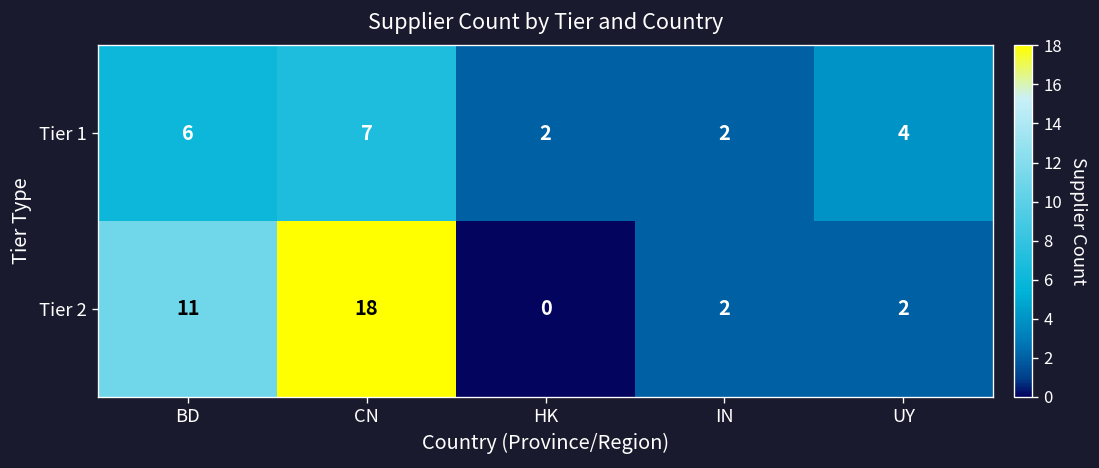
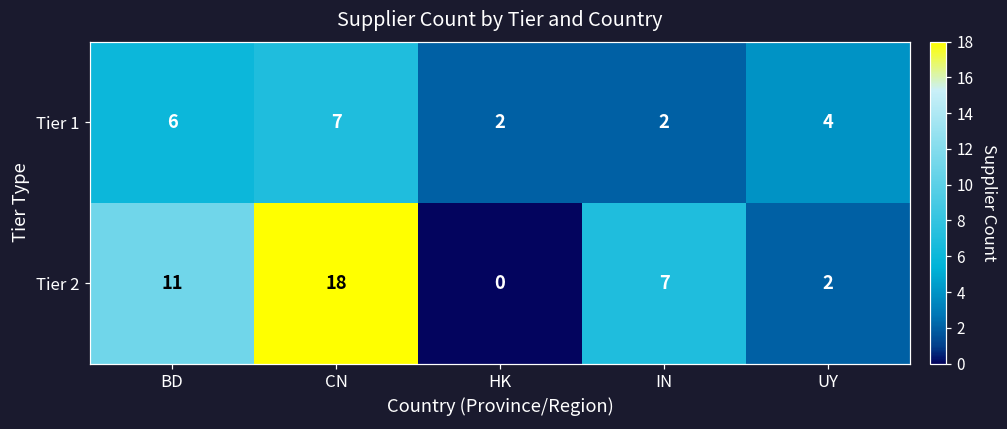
  {
    "Tier 1": {
      "BD": 6,
      "CN": 7,
      "HK": 2,
      "IN": 2,
      "UY": 4
    },
    "Tier 2": {
      "BD": 11,
      "CN": 18,
      "HK": 0,
-     "IN": 2,
+     "IN": 7,
      "UY": 2
    }
  }
